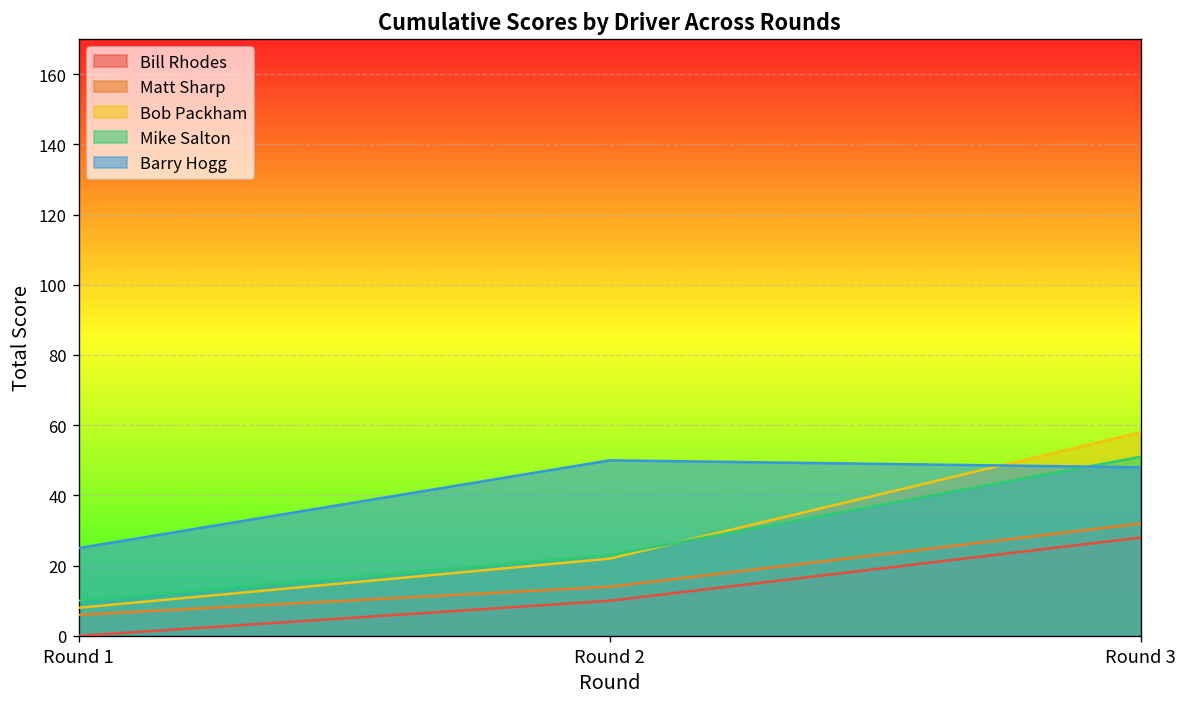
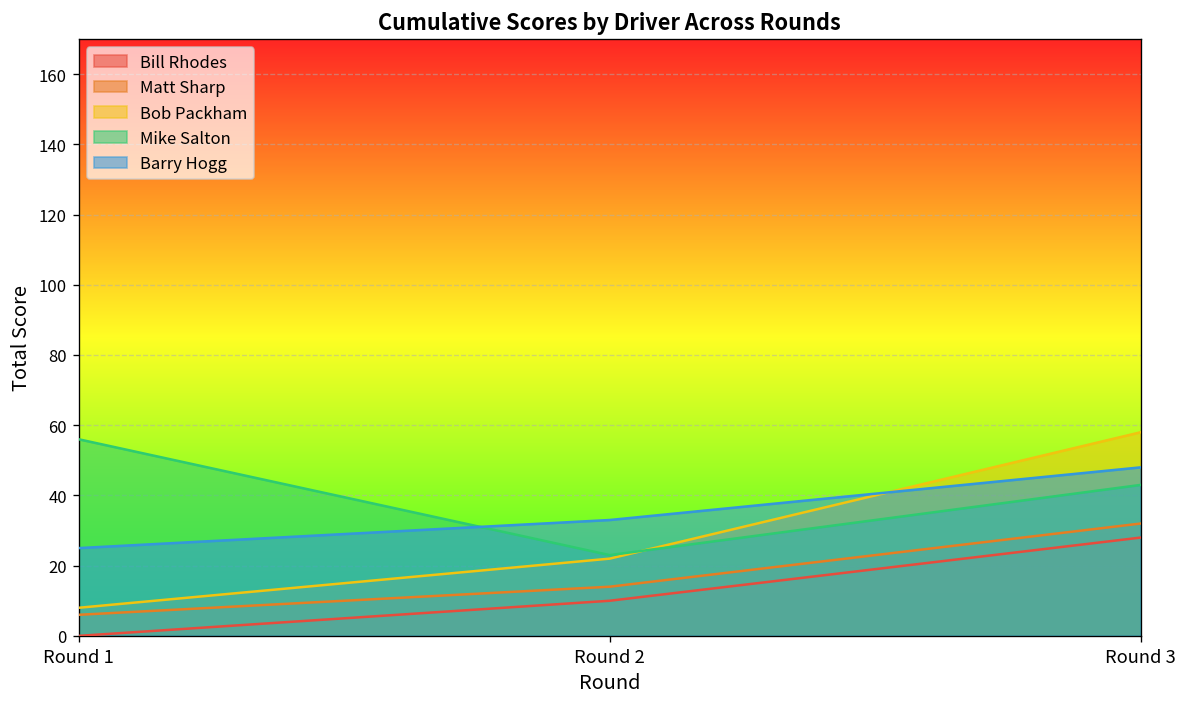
  {
    "Bob Packham": {
      "Round 1": 8,
      "Round 2": 22,
      "Round 3": 58
    },
    "Mike Salton": {
-     "Round 1": 10,
+     "Round 1": 56,
      "Round 2": 23,
-     "Round 3": 51
+     "Round 3": 43
    },
    "Barry Hogg": {
      "Round 1": 25,
-     "Round 2": 50,
+     "Round 2": 33,
      "Round 3": 48
    }
  }
